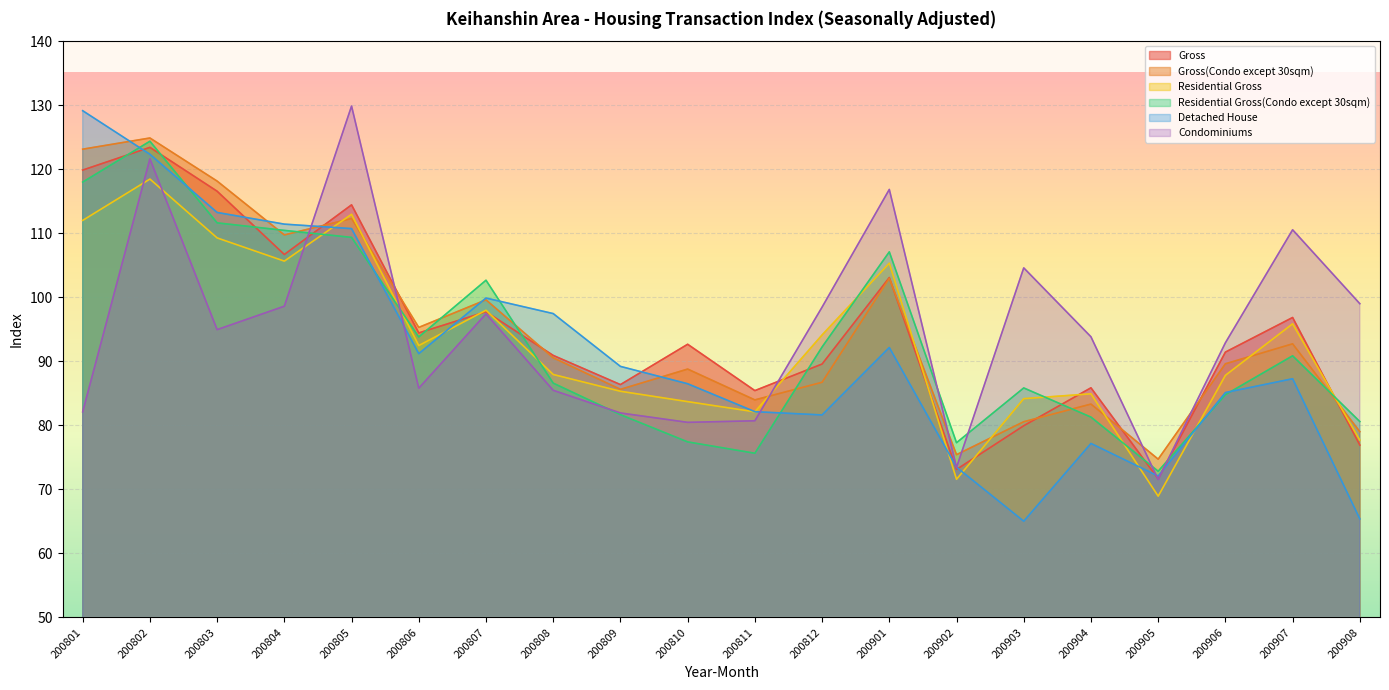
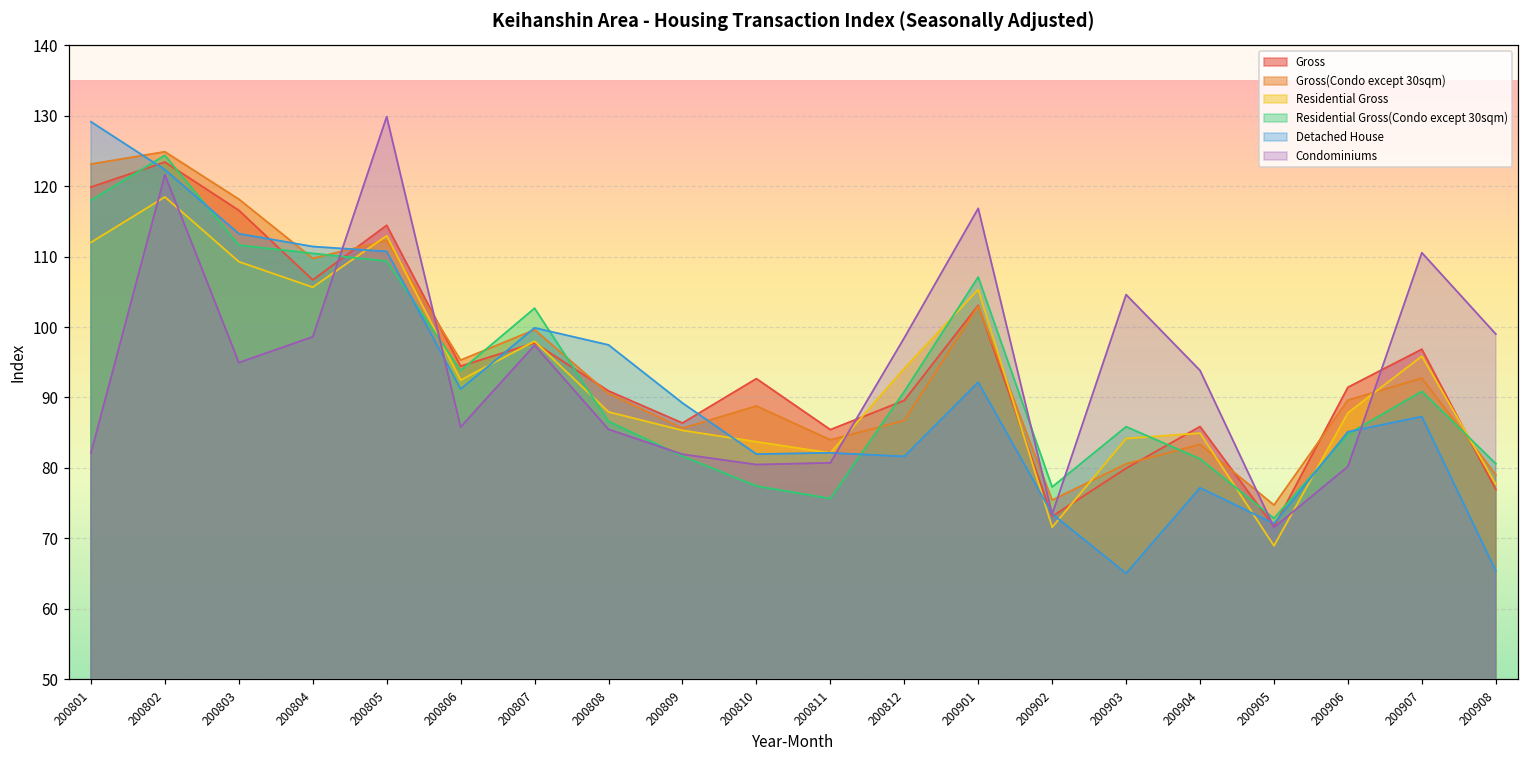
  {
    "Residential Gross(Condo except 30sqm)": {
      "200801": 118,
      "200802": 124,
      "200803": 112,
      "200804": 110,
      "200805": 109,
      "200806": 94,
      "200807": 103,
      "200808": 87,
      "200810": 77,
      "200811": 76,
-     "200812": 92,
+     "200812": 91,
      "200901": 107,
      "200902": 77,
      "200903": 86,
      "200904": 81,
      "200905": 73,
      "200907": 91,
      "200908": 81
    },
    "Detached House": {
      "200801": 129,
      "200802": 122,
      "200803": 113,
      "200804": 111,
      "200805": 111,
      "200806": 91,
      "200808": 97,
      "200809": 89,
-     "200810": 86,
+     "200810": 82,
      "200812": 82,
      "200901": 92,
      "200903": 65,
      "200904": 77,
      "200905": 72,
      "200907": 87,
      "200908": 65
    },
    "Condominiums": {
      "200801": 82,
      "200802": 122,
      "200803": 95,
      "200804": 99,
      "200805": 130,
      "200806": 86,
      "200808": 85,
      "200810": 80,
      "200811": 81,
      "200812": 98,
      "200901": 117,
      "200903": 105,
      "200904": 94,
-     "200906": 93,
+     "200906": 80,
      "200907": 111,
      "200908": 99
    }
  }
